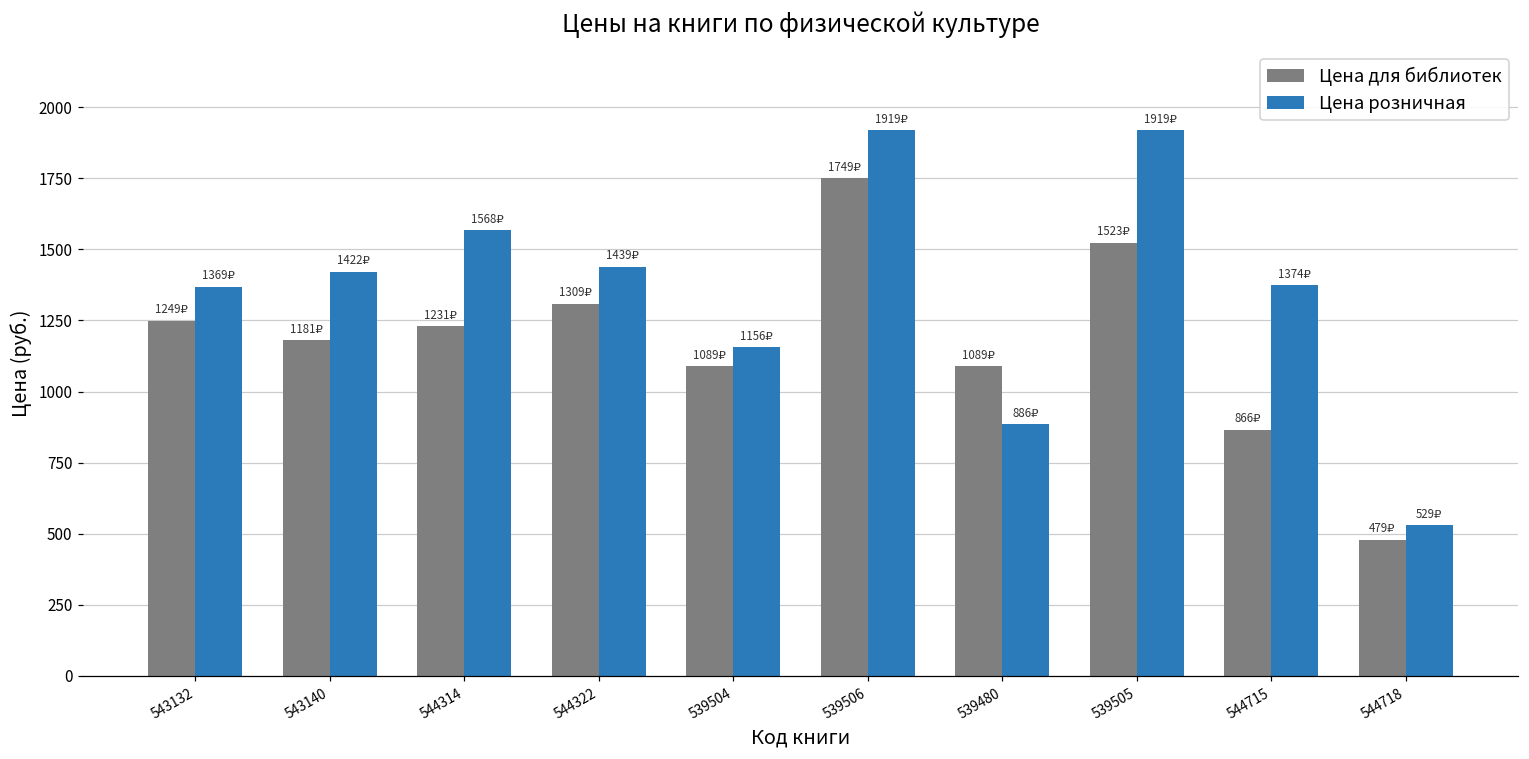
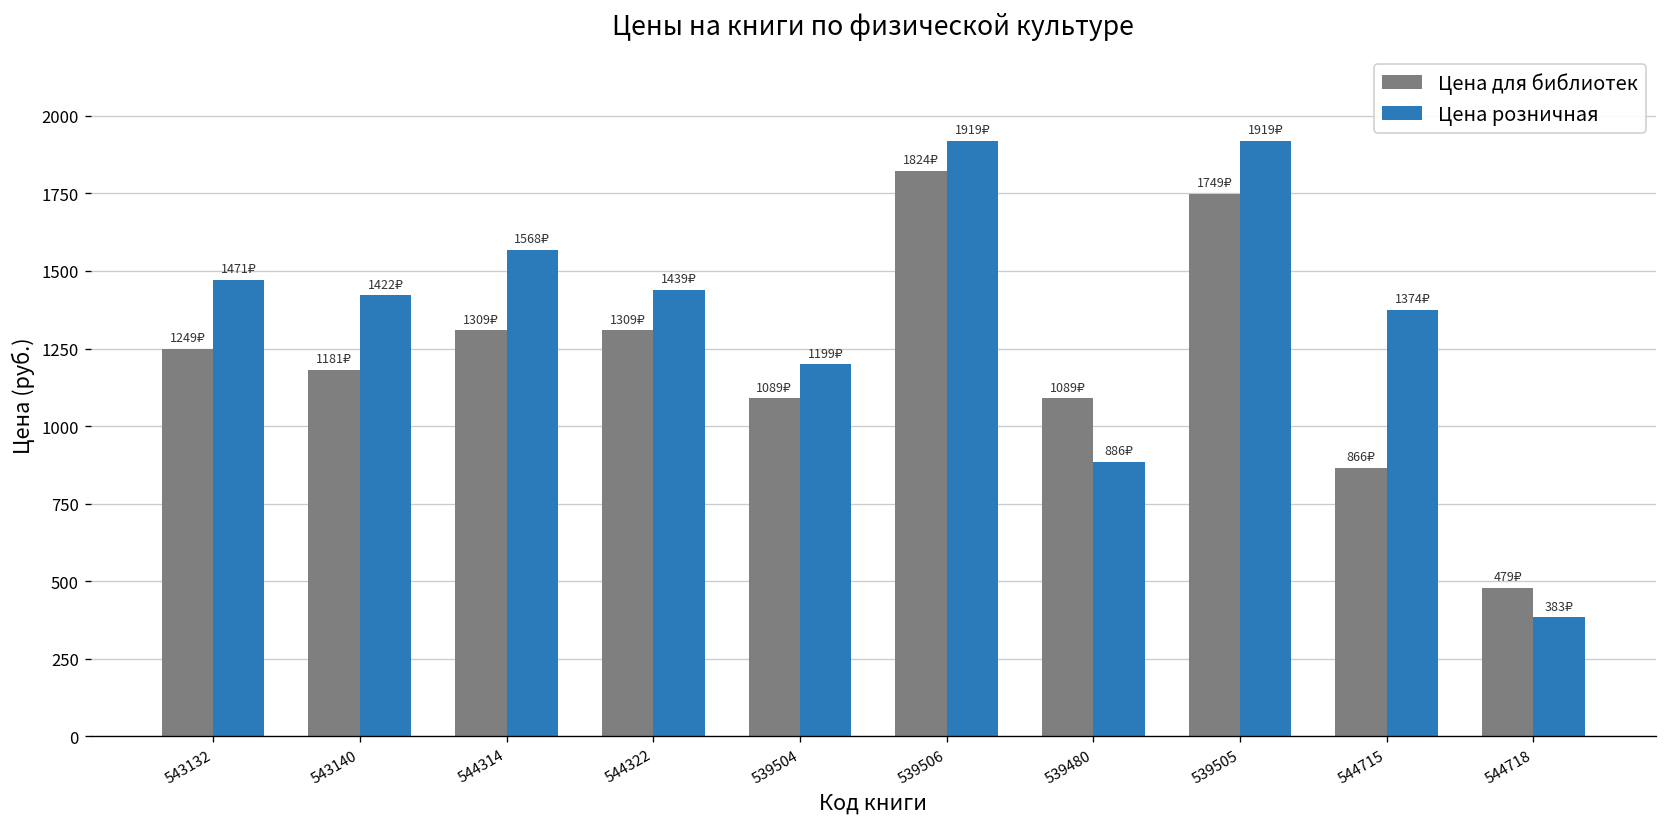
  {
    "Цена для библиотек": {
      "543132": "1249₽",
      "543140": "1181₽",
-     "544314": "1231₽",
+     "544314": "1309₽",
      "544322": "1309₽",
      "539504": "1089₽",
-     "539506": "1749₽",
+     "539506": "1824₽",
      "539480": "1089₽",
-     "539505": "1523₽",
+     "539505": "1749₽",
      "544715": "866₽",
      "544718": "479₽"
    },
    "Цена розничная": {
-     "543132": "1369₽",
+     "543132": "1471₽",
      "543140": "1422₽",
      "544314": "1568₽",
      "544322": "1439₽",
-     "539504": "1156₽",
+     "539504": "1199₽",
      "539506": "1919₽",
      "539480": "886₽",
      "539505": "1919₽",
      "544715": "1374₽",
-     "544718": "529₽"
+     "544718": "383₽"
    }
  }
